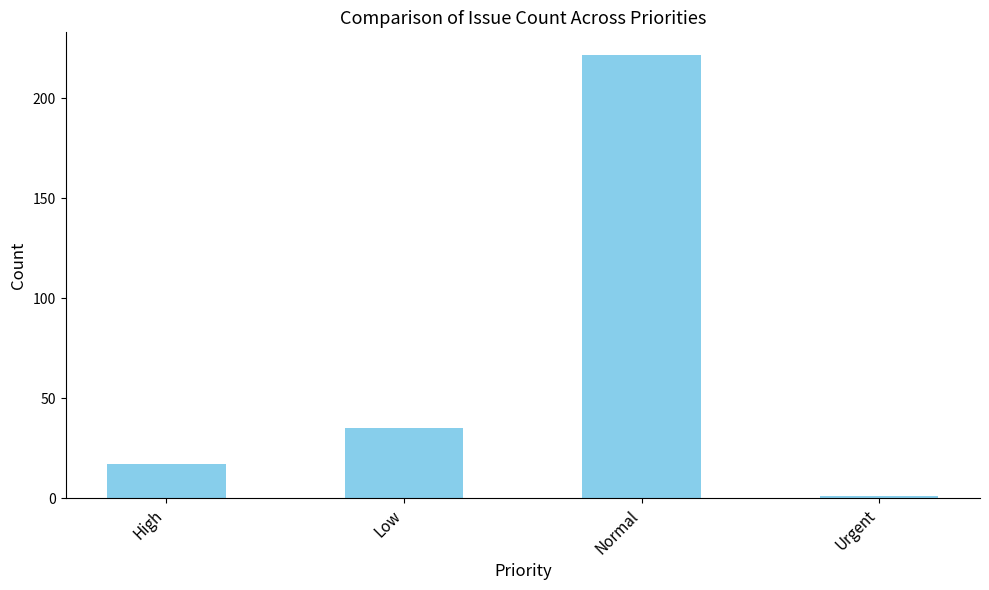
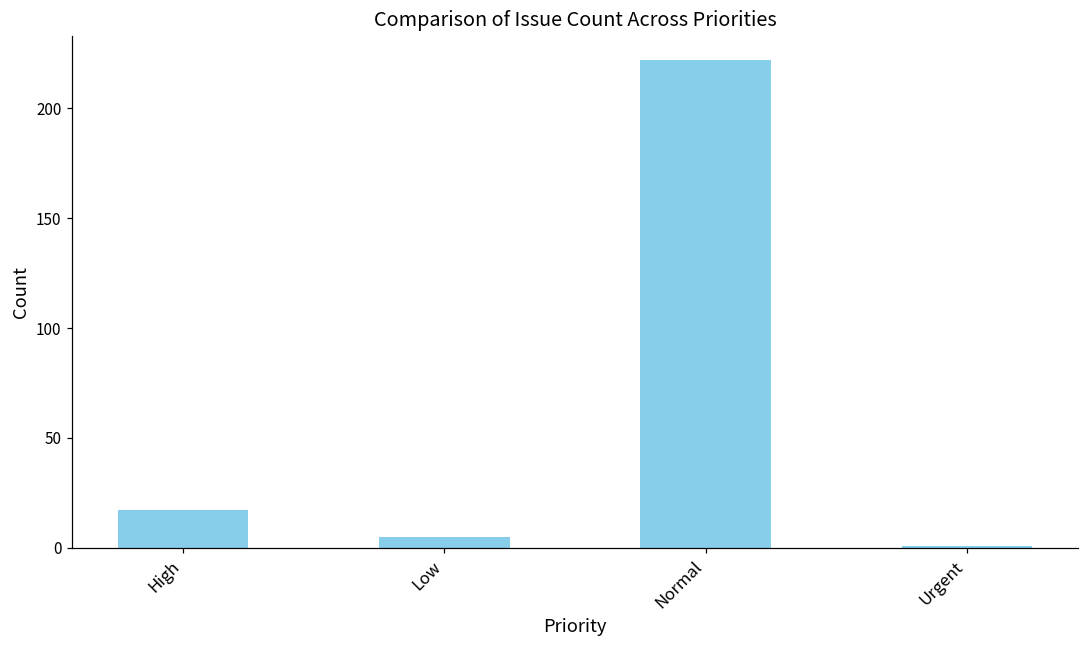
  {
    "High": 17,
-   "Low": 35,
+   "Low": 5,
    "Normal": 222
  }
